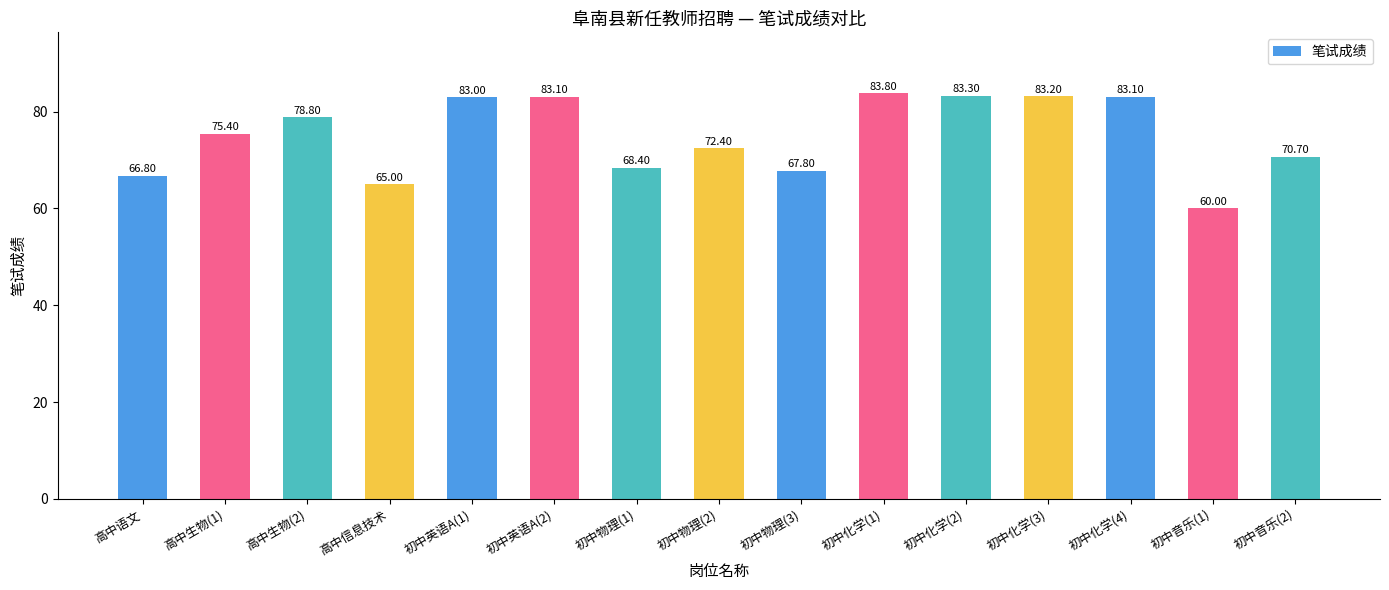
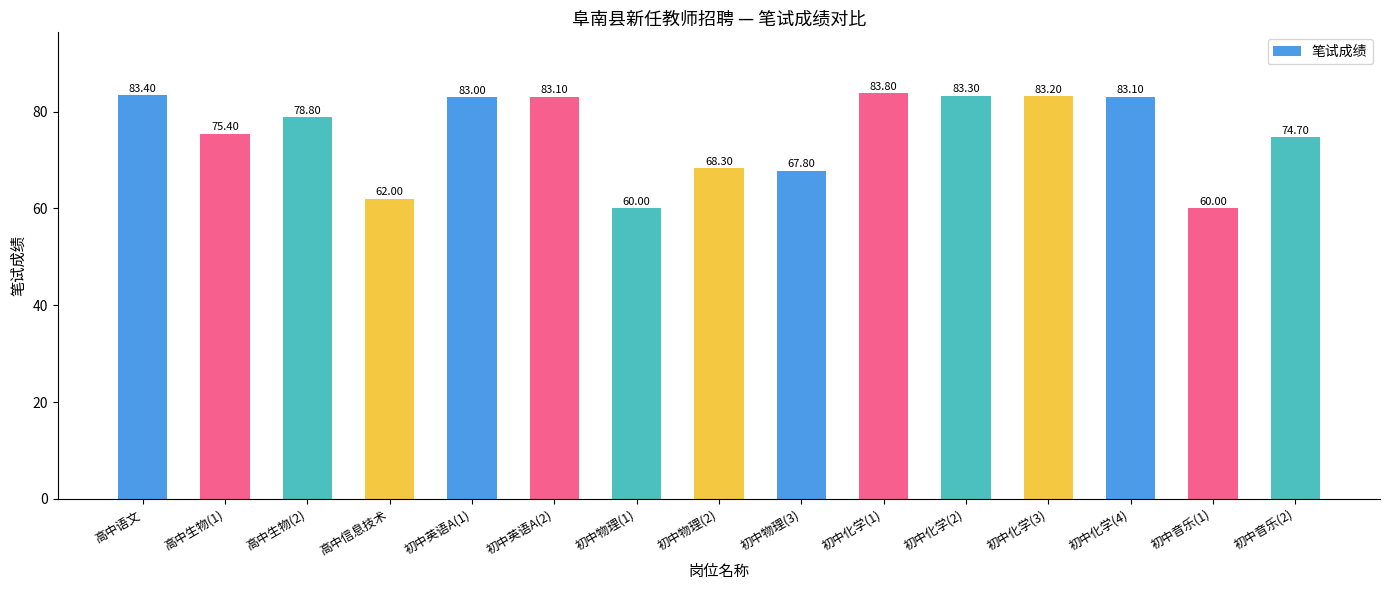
  {
-   "高中语文": 66.80,
+   "高中语文": 83.40,
    "高中生物(1)": 75.40,
    "高中生物(2)": 78.80,
-   "高中信息技术": 65.00,
+   "高中信息技术": 62.00,
    "初中英语A(1)": 83.00,
    "初中英语A(2)": 83.10,
-   "初中物理(1)": 68.40,
-   "初中物理(2)": 72.40,
+   "初中物理(1)": 60.00,
+   "初中物理(2)": 68.30,
    "初中物理(3)": 67.80,
    "初中化学(1)": 83.80,
    "初中化学(2)": 83.30,
    "初中化学(3)": 83.20,
    "初中化学(4)": 83.10,
    "初中音乐(1)": 60.00,
-   "初中音乐(2)": 70.70
+   "初中音乐(2)": 74.70
  }
